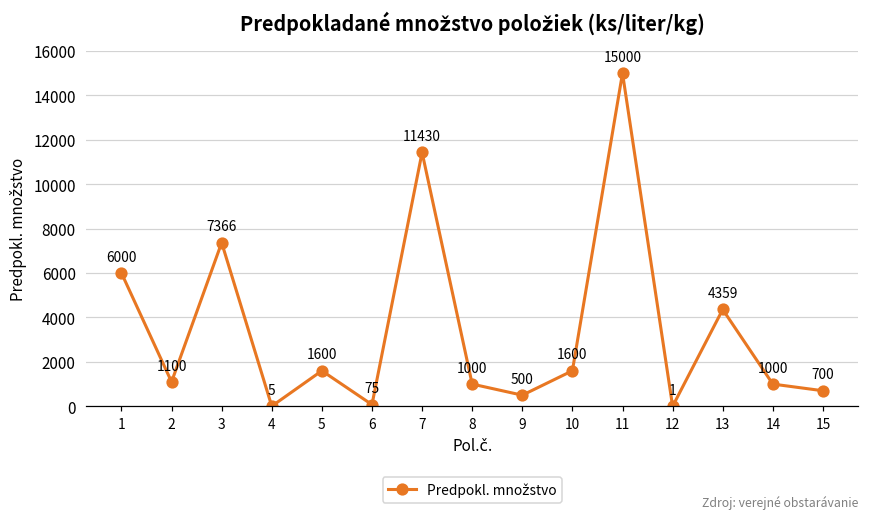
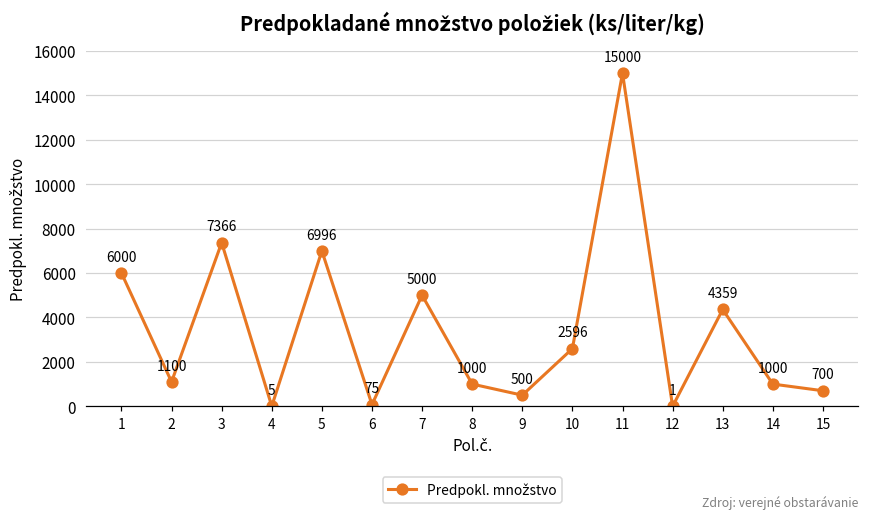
  {
    "1": 6000,
    "2": 1100,
    "3": 7366,
    "4": 5,
-   "5": 1600,
+   "5": 6996,
    "6": 75,
-   "7": 11430,
+   "7": 5000,
    "8": 1000,
    "9": 500,
-   "10": 1600,
+   "10": 2596,
    "11": 15000,
    "12": 1,
    "13": 4359,
    "14": 1000,
    "15": 700
  }
